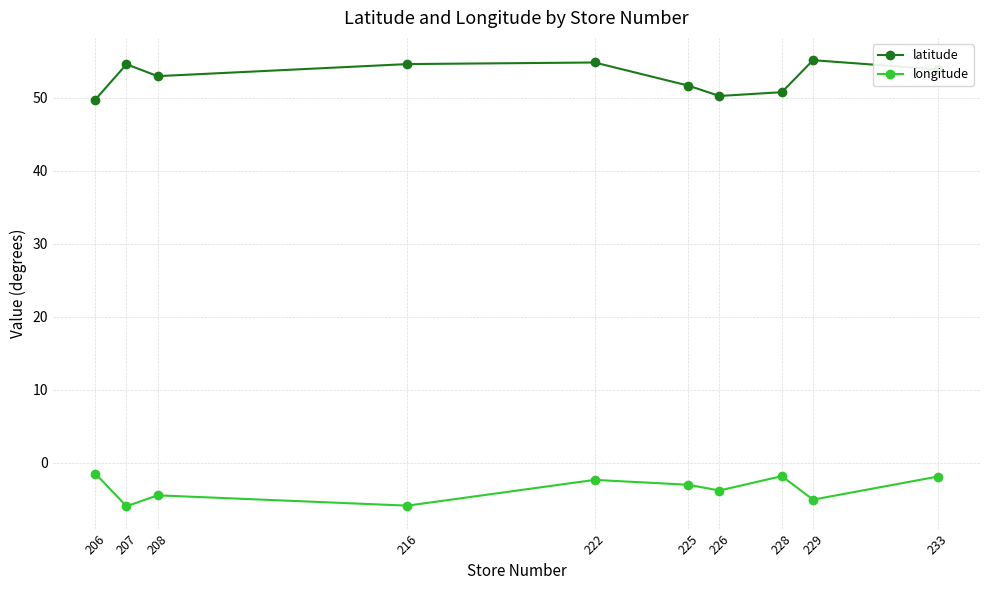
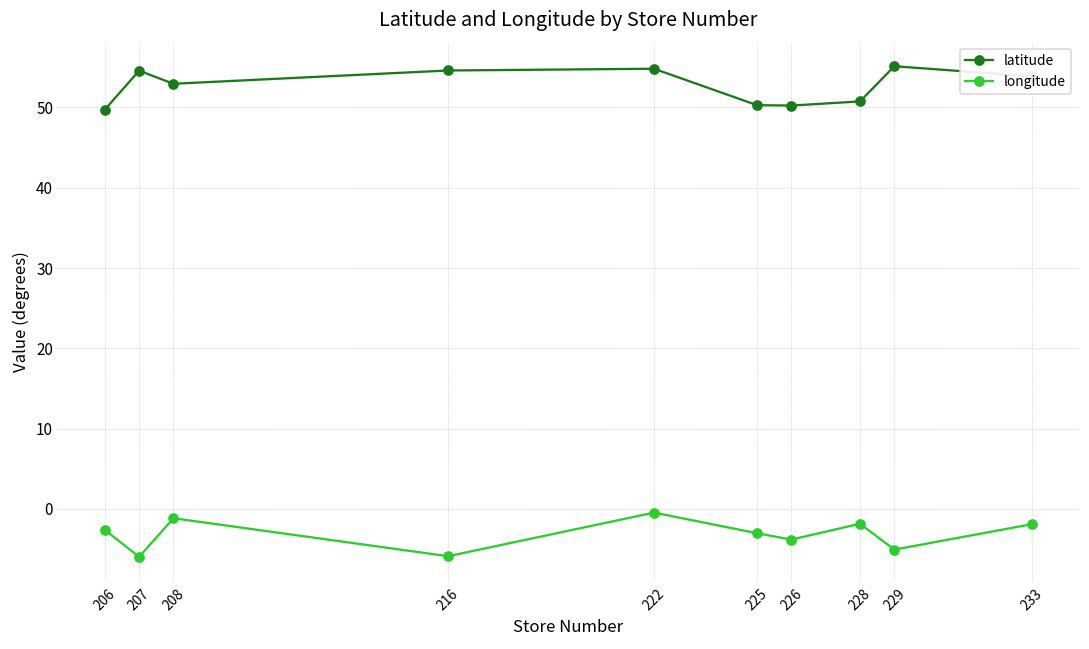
  {
    "latitude": {
      "206": 50,
      "207": 55,
      "208": 53,
      "216": 55,
      "222": 55,
-     "225": 52,
+     "225": 50,
      "226": 50,
      "228": 51,
      "229": 55
    },
    "longitude": {
-     "206": -1,
+     "206": -3,
      "207": -6,
-     "208": -4,
+     "208": -1,
      "216": -6,
-     "222": -2,
+     "222": 0,
      "225": -3,
      "226": -4,
      "228": -2,
      "229": -5,
      "233": -2
    }
  }
